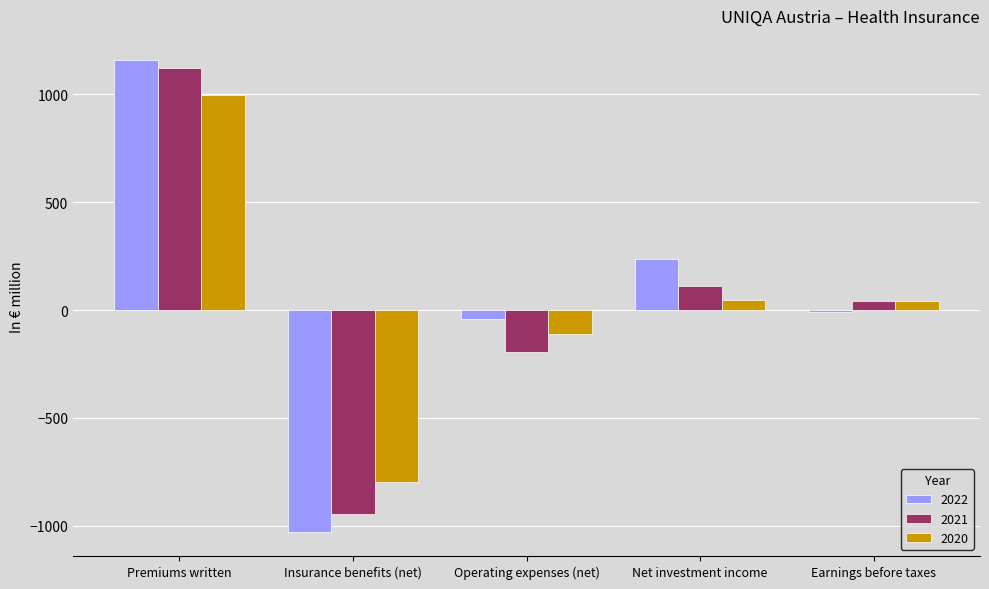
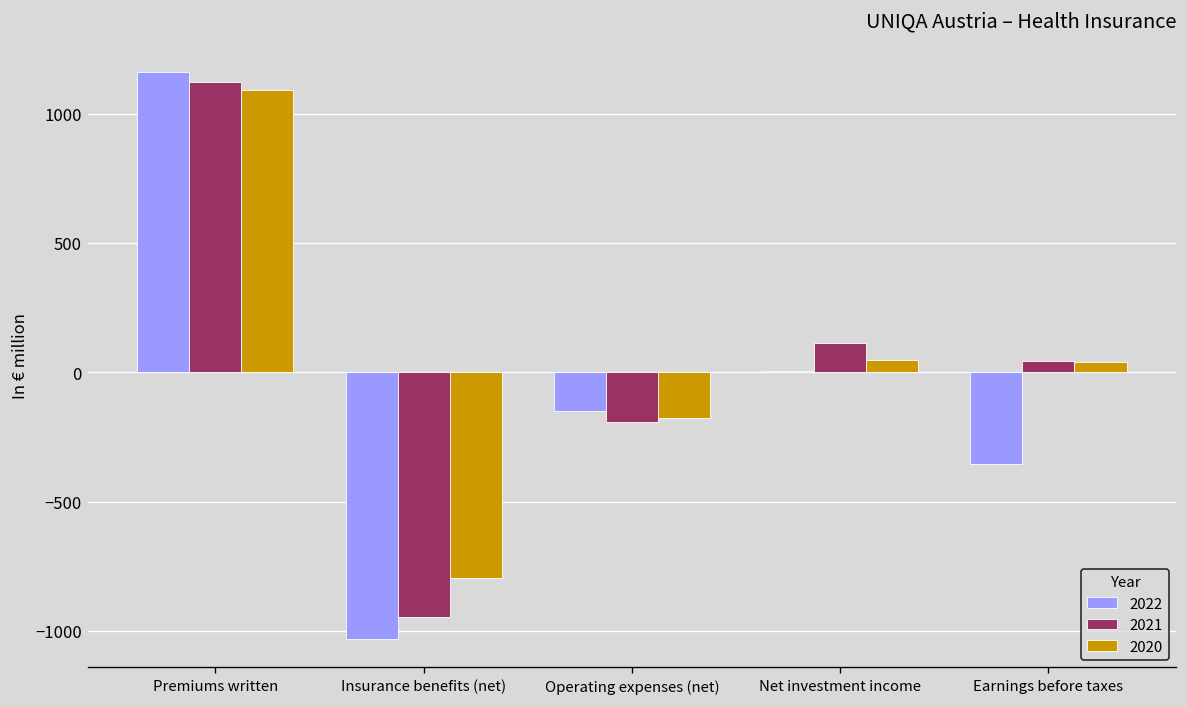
  {
    "2022": {
      "Premiums written": 1160,
      "Insurance benefits (net)": -1030,
-     "Operating expenses (net)": -40,
-     "Net investment income": 240,
-     "Earnings before taxes": -10
+     "Operating expenses (net)": -150,
+     "Net investment income": 10,
+     "Earnings before taxes": -360
    },
    "2021": {
      "Premiums written": 1120,
      "Insurance benefits (net)": -950,
      "Operating expenses (net)": -190,
      "Net investment income": 110,
      "Earnings before taxes": 40
    },
    "2020": {
-     "Premiums written": 1000,
+     "Premiums written": 1090,
      "Insurance benefits (net)": -800,
-     "Operating expenses (net)": -110,
+     "Operating expenses (net)": -180,
      "Net investment income": 50,
      "Earnings before taxes": 40
    }
  }
